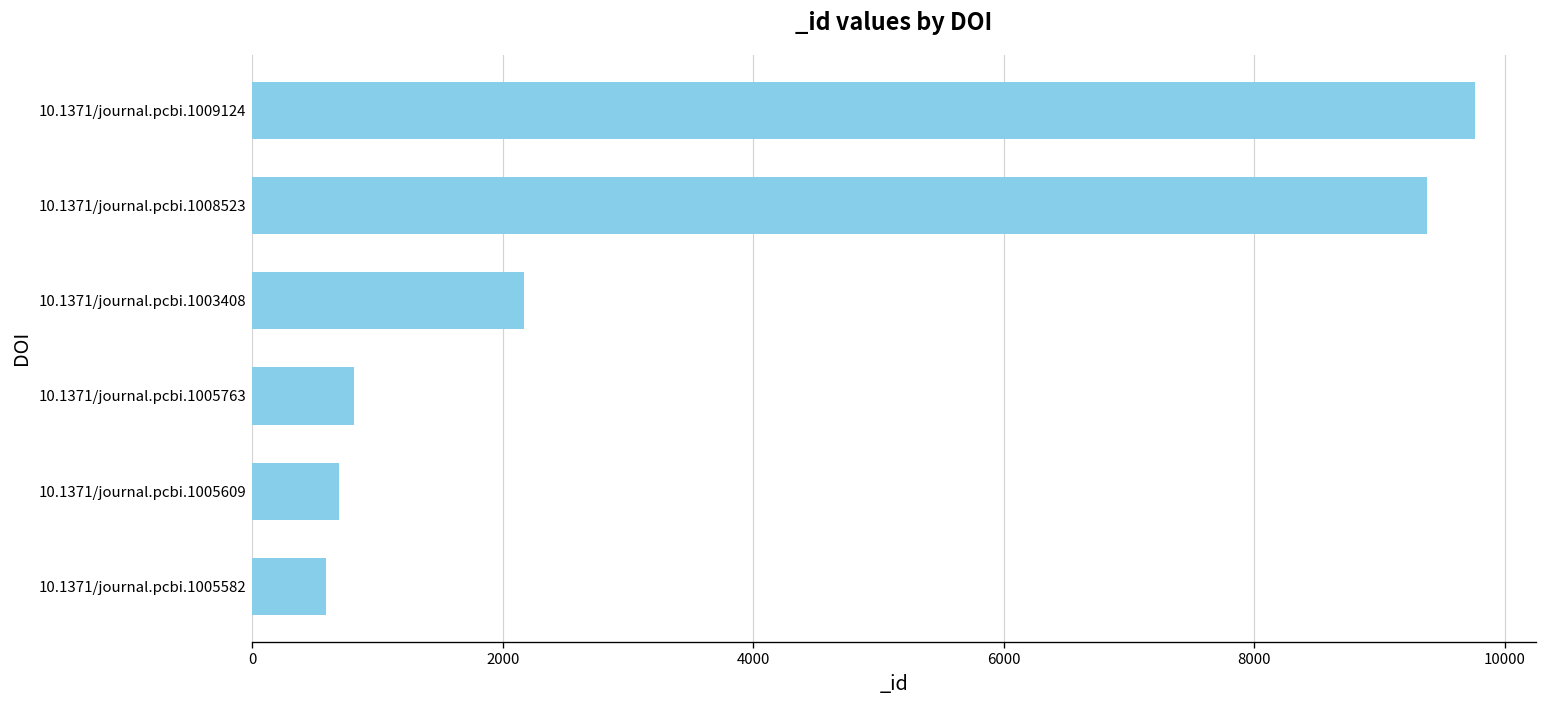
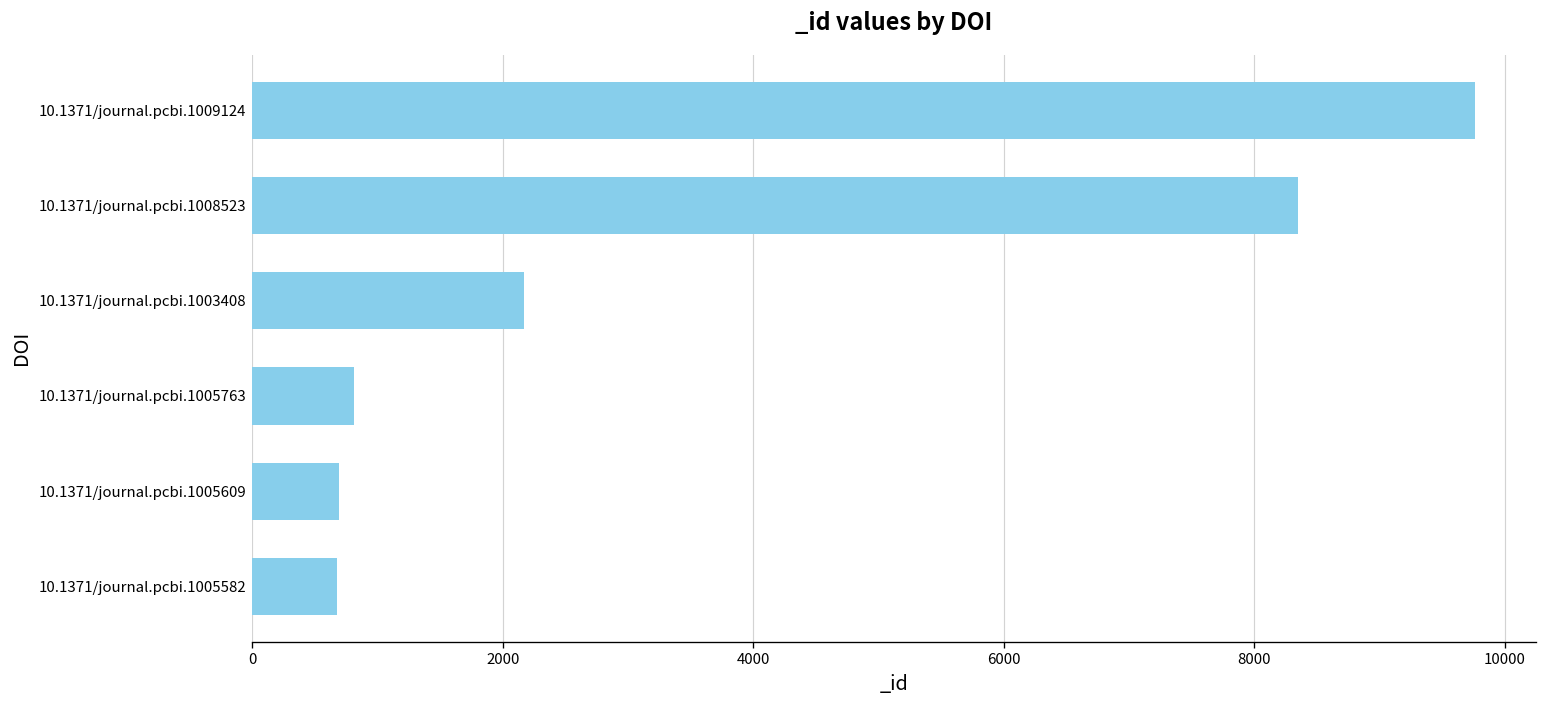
  {
    "10.1371/journal.pcbi.1009124": 9760,
-   "10.1371/journal.pcbi.1008523": 9380,
+   "10.1371/journal.pcbi.1008523": 8350,
    "10.1371/journal.pcbi.1003408": 2170,
    "10.1371/journal.pcbi.1005763": 810,
    "10.1371/journal.pcbi.1005609": 700,
-   "10.1371/journal.pcbi.1005582": 590
+   "10.1371/journal.pcbi.1005582": 680
  }
